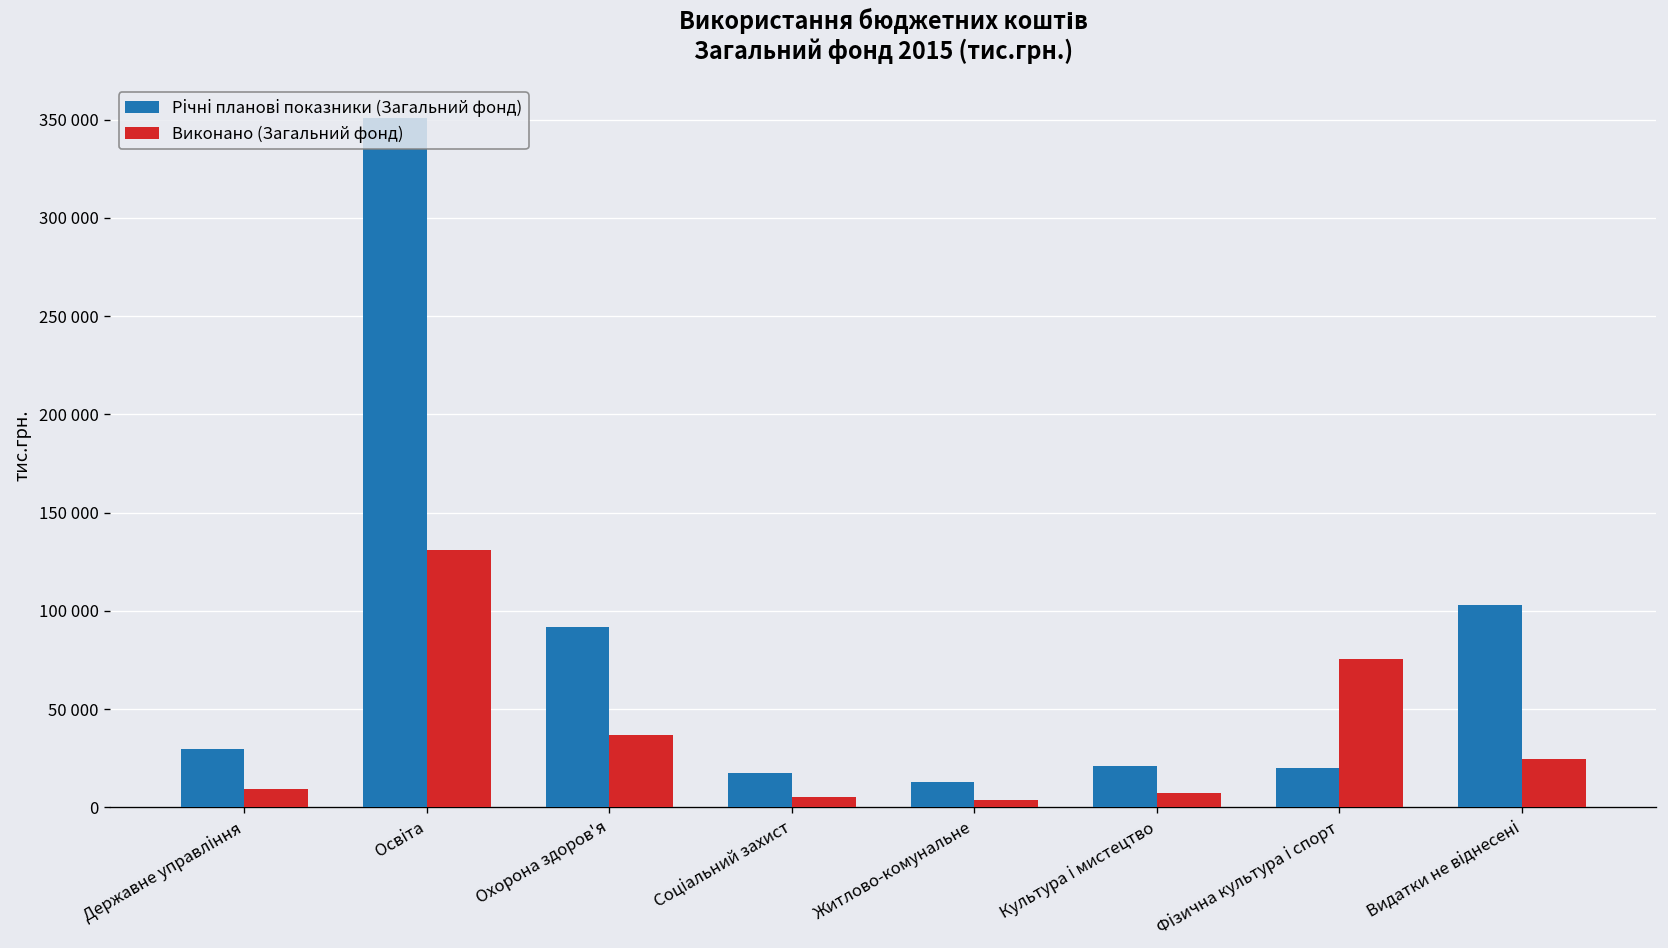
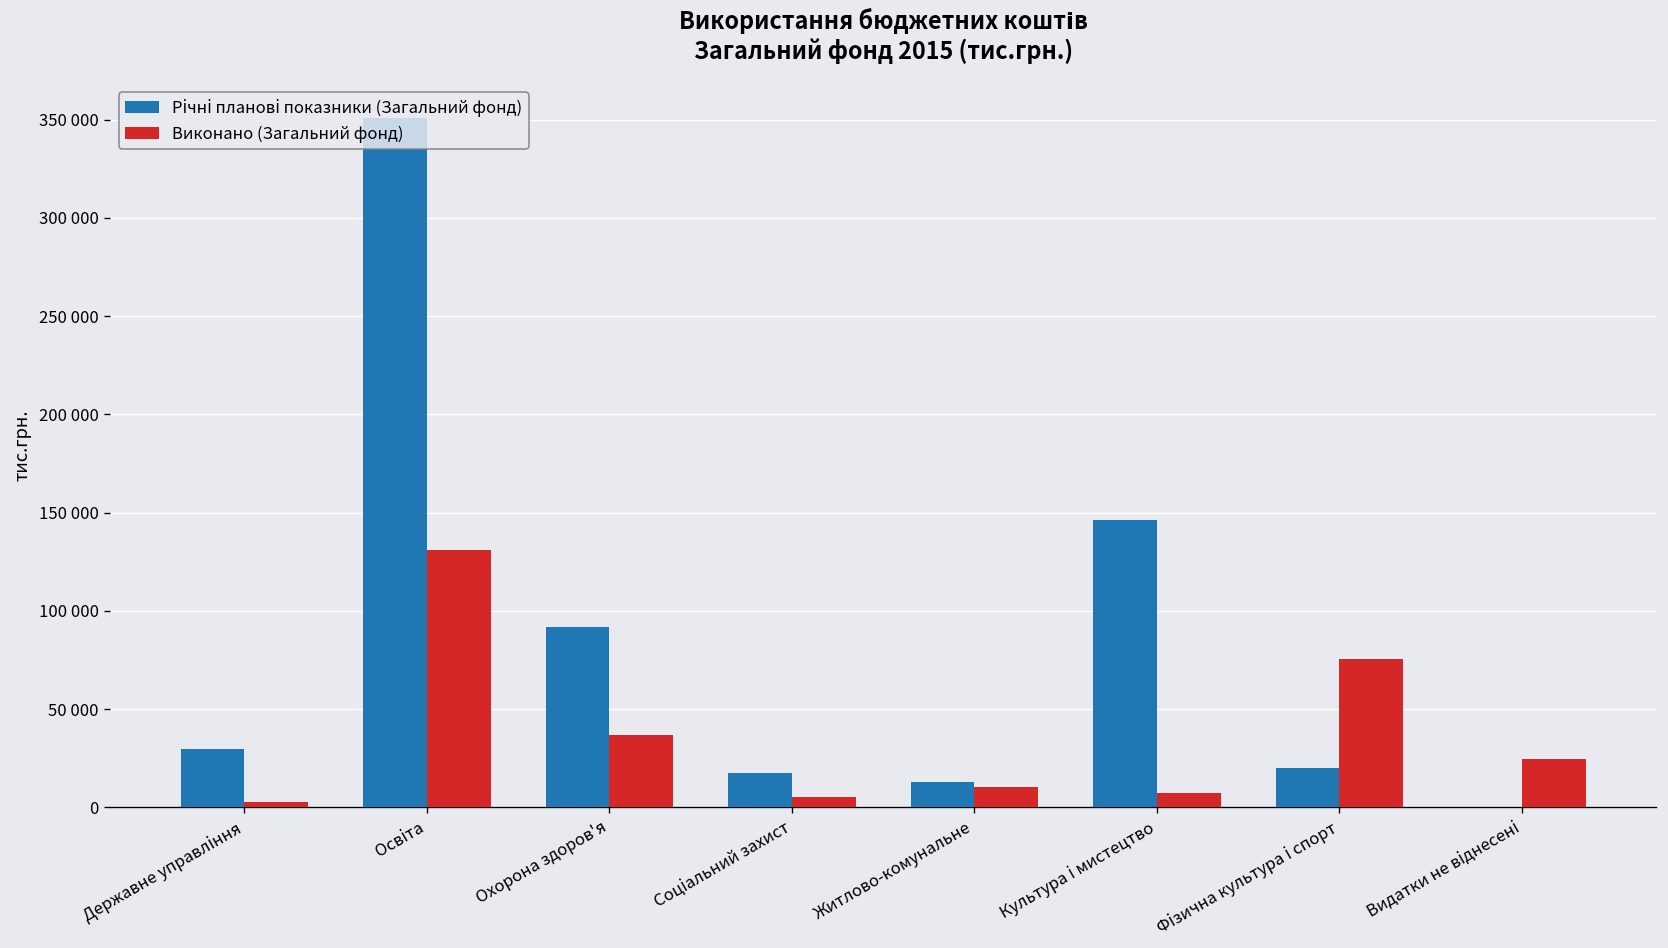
  {
    "Річні планові показники (Загальний фонд)": {
      "Державне управління": 30000,
      "Охорона здоров'я": 92000,
      "Соціальний захист": 17000,
      "Житлово-комунальне": 13000,
-     "Культура і мистецтво": 21000,
+     "Культура і мистецтво": 146000,
      "Фізична культура і спорт": 20000,
-     "Видатки не віднесені": 103000
+     "Видатки не віднесені": 0
    },
    "Виконано (Загальний фонд)": {
-     "Державне управління": 10000,
+     "Державне управління": 3000,
      "Освіта": 131000,
      "Охорона здоров'я": 37000,
      "Соціальний захист": 5000,
-     "Житлово-комунальне": 4000,
+     "Житлово-комунальне": 10000,
      "Культура і мистецтво": 7000,
      "Фізична культура і спорт": 76000,
      "Видатки не віднесені": 25000
    }
  }
